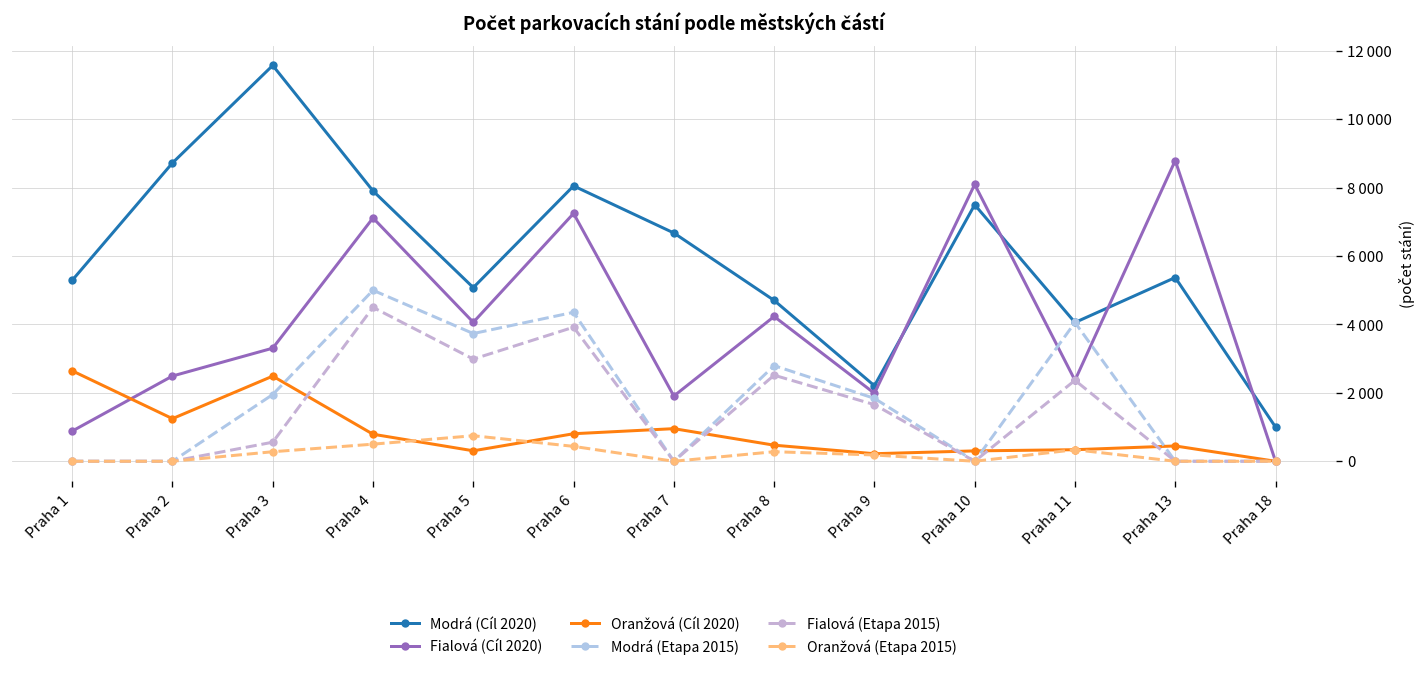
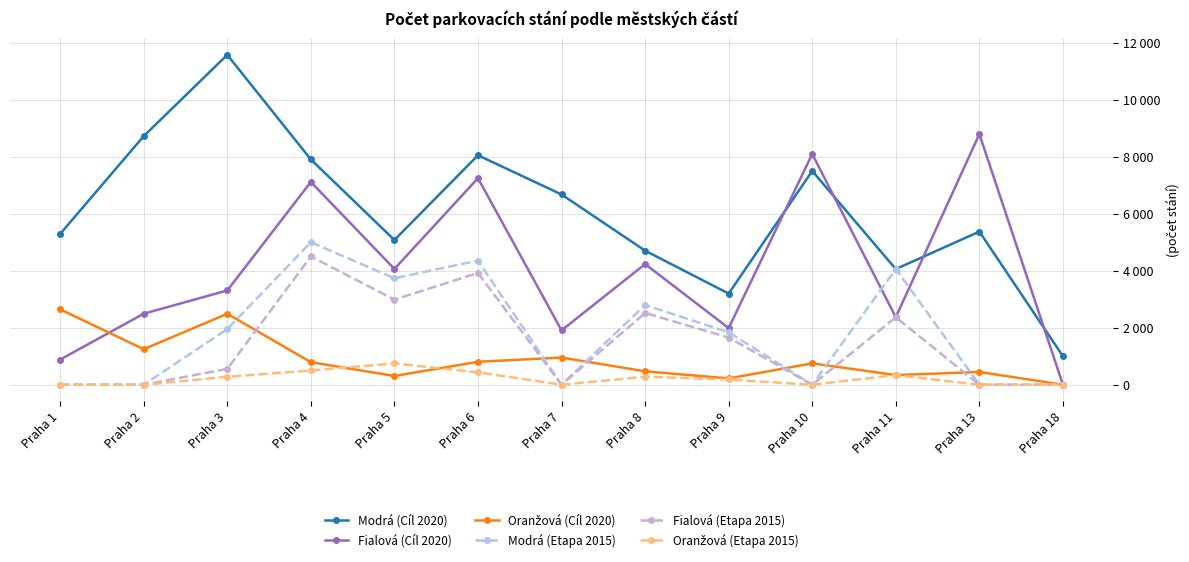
  {
    "Modrá (Cíl 2020)": {
      "Praha 1": 5300,
      "Praha 2": 8700,
      "Praha 3": 11600,
      "Praha 4": 7900,
      "Praha 5": 5100,
      "Praha 6": 8100,
      "Praha 7": 6700,
      "Praha 8": 4700,
-     "Praha 9": 2200,
+     "Praha 9": 3200,
      "Praha 10": 7500,
      "Praha 13": 5400,
      "Praha 18": 1000
    },
    "Fialová (Cíl 2020)": {
      "Praha 1": 900,
      "Praha 2": 2500,
      "Praha 3": 3300,
      "Praha 4": 7100,
      "Praha 5": 4100,
      "Praha 6": 7200,
      "Praha 7": 1900,
      "Praha 8": 4200,
      "Praha 9": 2000,
      "Praha 10": 8100,
      "Praha 13": 8800
    },
    "Oranžová (Cíl 2020)": {
      "Praha 1": 2600,
      "Praha 2": 1200,
      "Praha 3": 2500,
      "Praha 4": 800,
      "Praha 5": 300,
      "Praha 6": 800,
      "Praha 7": 1000,
      "Praha 8": 500,
-     "Praha 10": 300,
+     "Praha 10": 800,
      "Praha 13": 400
    },
    "Oranžová (Etapa 2015)": {
      "Praha 3": 300,
      "Praha 4": 500,
      "Praha 5": 700,
      "Praha 6": 400,
      "Praha 8": 300
    }
  }
